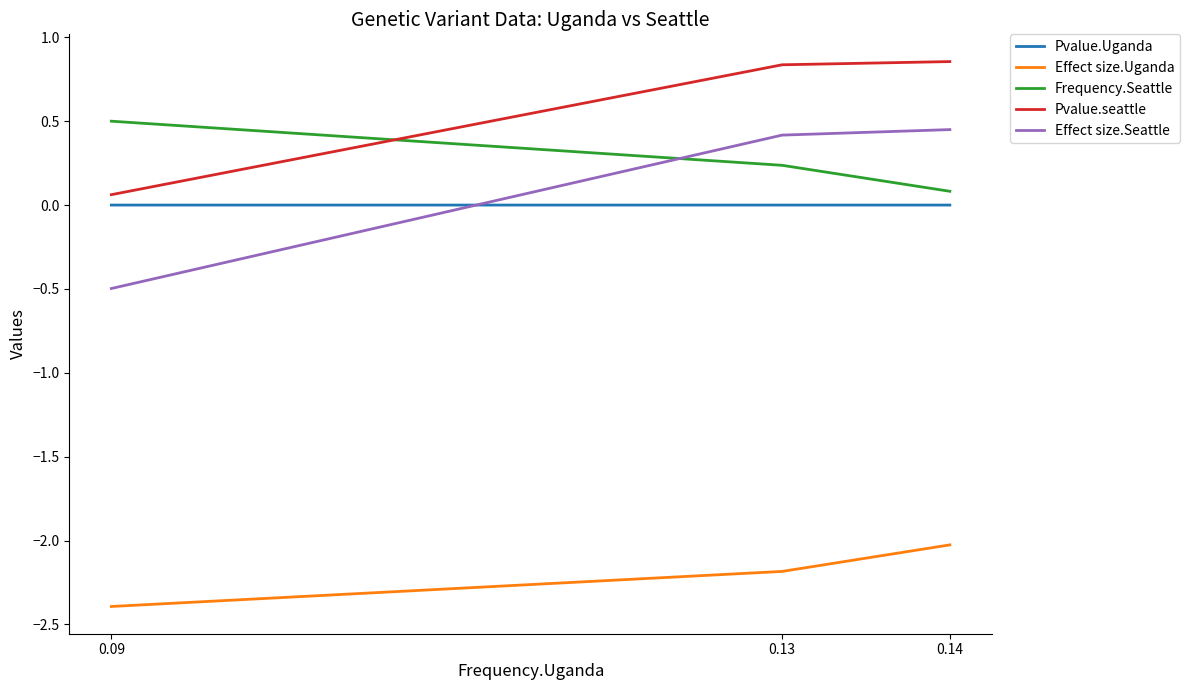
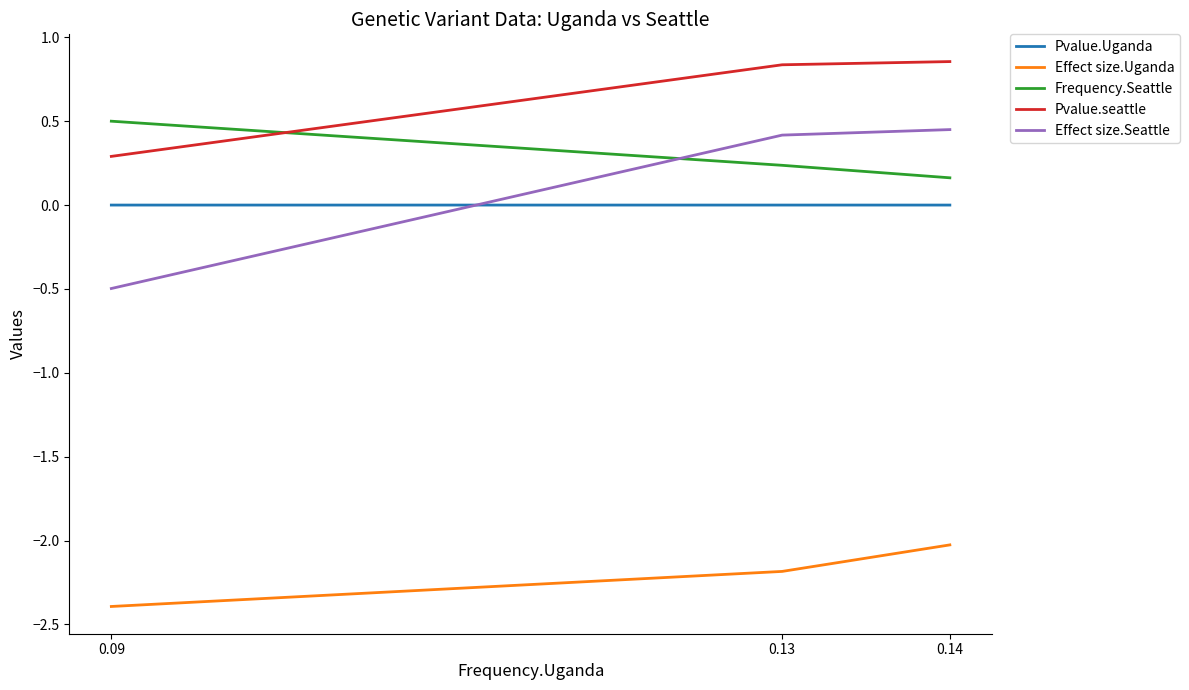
  {
    "Pvalue.Uganda": {
      "0.09": 0.00,
      "0.13": 0.00,
      "0.14": 0.00
    },
    "Effect size.Uganda": {
      "0.09": -2.39,
      "0.13": -2.18,
      "0.14": -2.03
    },
    "Frequency.Seattle": {
      "0.09": 0.50,
      "0.13": 0.24,
-     "0.14": 0.08
+     "0.14": 0.16
    },
    "Pvalue.seattle": {
-     "0.09": 0.06,
+     "0.09": 0.29,
      "0.13": 0.84,
      "0.14": 0.86
    },
    "Effect size.Seattle": {
      "0.09": -0.50,
      "0.13": 0.42,
      "0.14": 0.45
    }
  }
